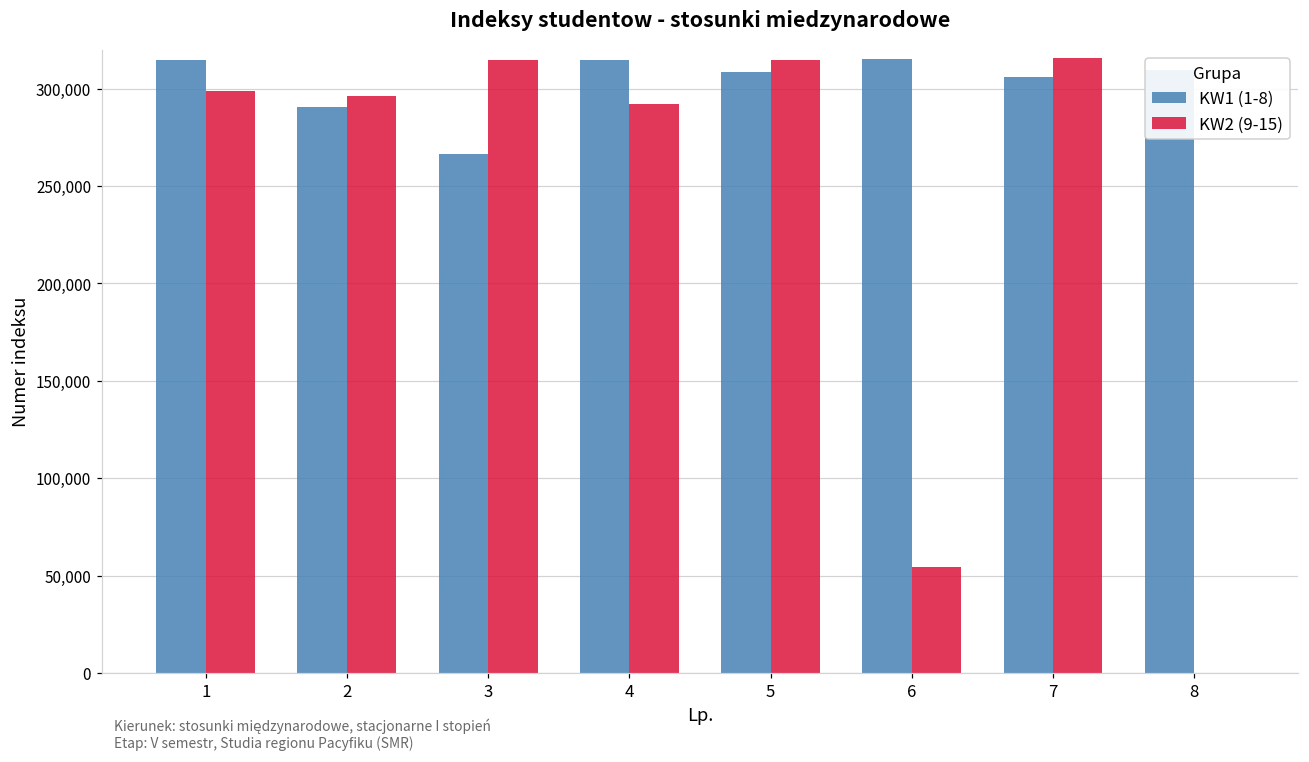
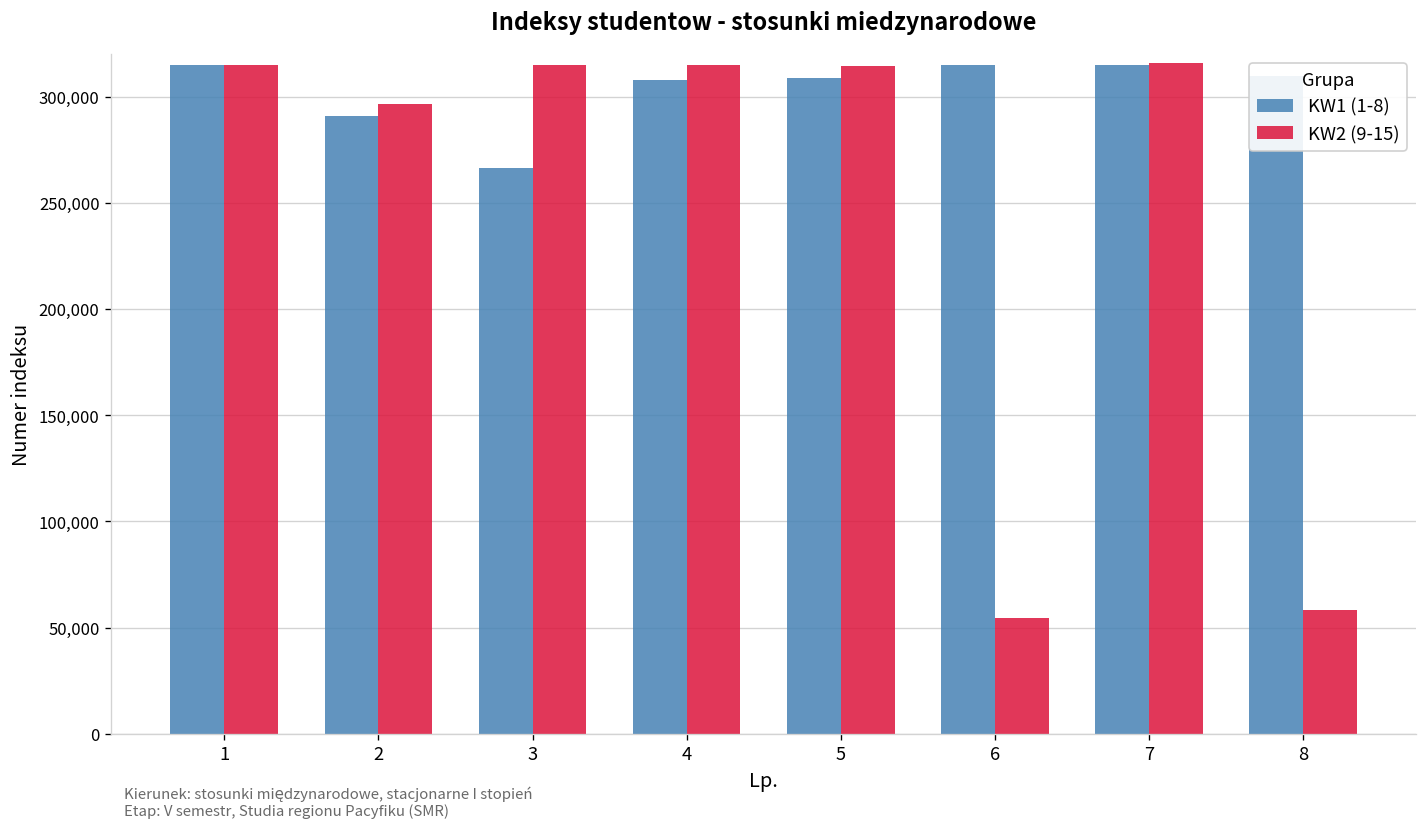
  {
    "KW1 (1-8)": {
      "1": "315,000",
      "2": "291,000",
      "3": "266,000",
-     "4": "315,000",
+     "4": "308,000",
      "5": "309,000",
      "6": "315,000",
-     "7": "306,000"
+     "7": "315,000"
    },
    "KW2 (9-15)": {
-     "1": "299,000",
+     "1": "315,000",
      "2": "296,000",
      "3": "315,000",
-     "4": "292,000",
+     "4": "315,000",
      "5": "315,000",
      "6": "54,000",
      "7": "316,000",
-     "8": "0"
+     "8": "58,000"
    }
  }
